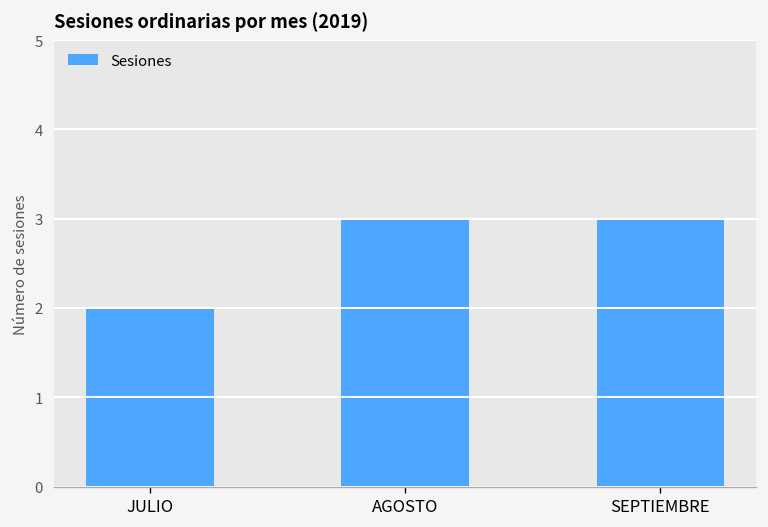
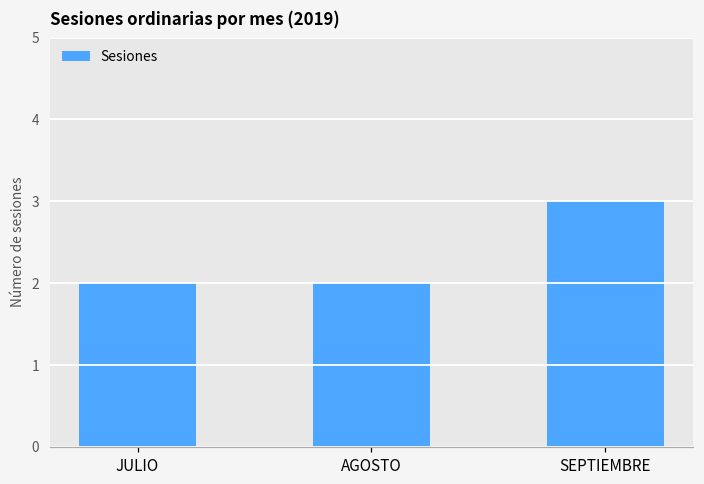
  {
    "JULIO": 2,
-   "AGOSTO": 3,
+   "AGOSTO": 2,
    "SEPTIEMBRE": 3
  }
